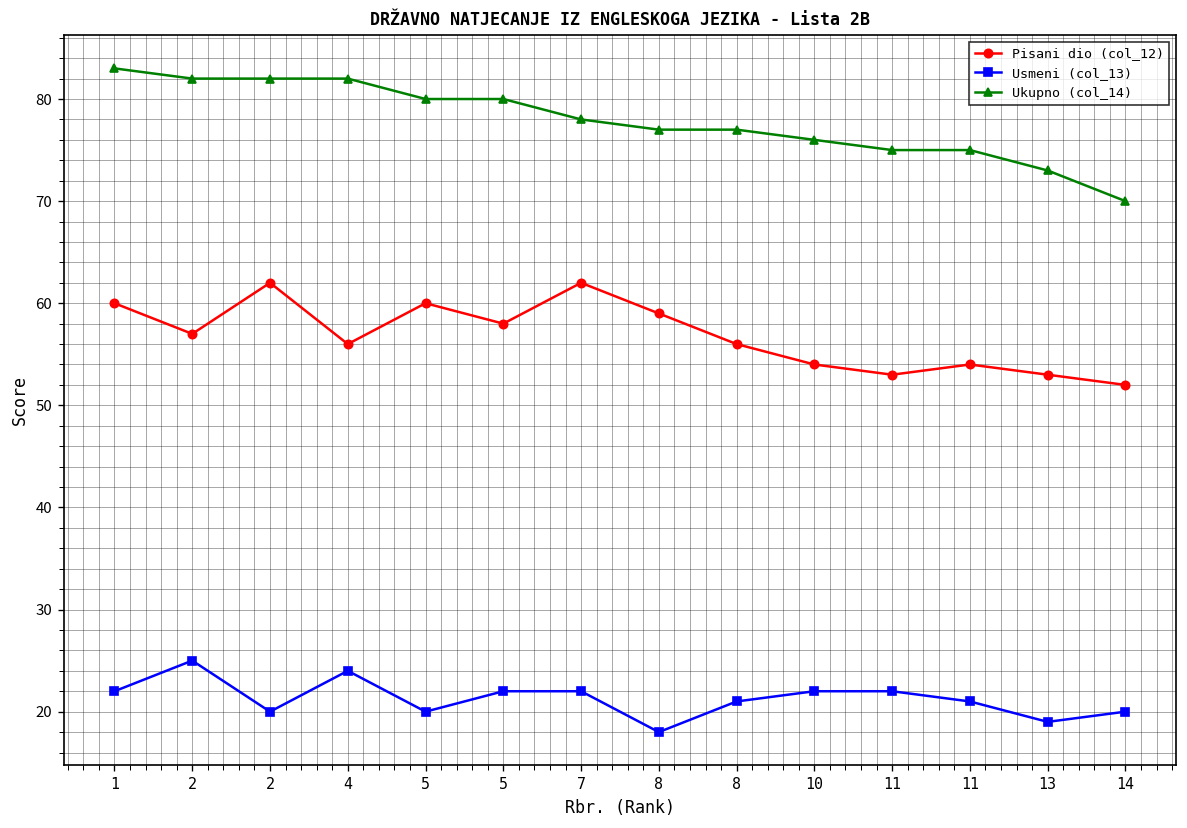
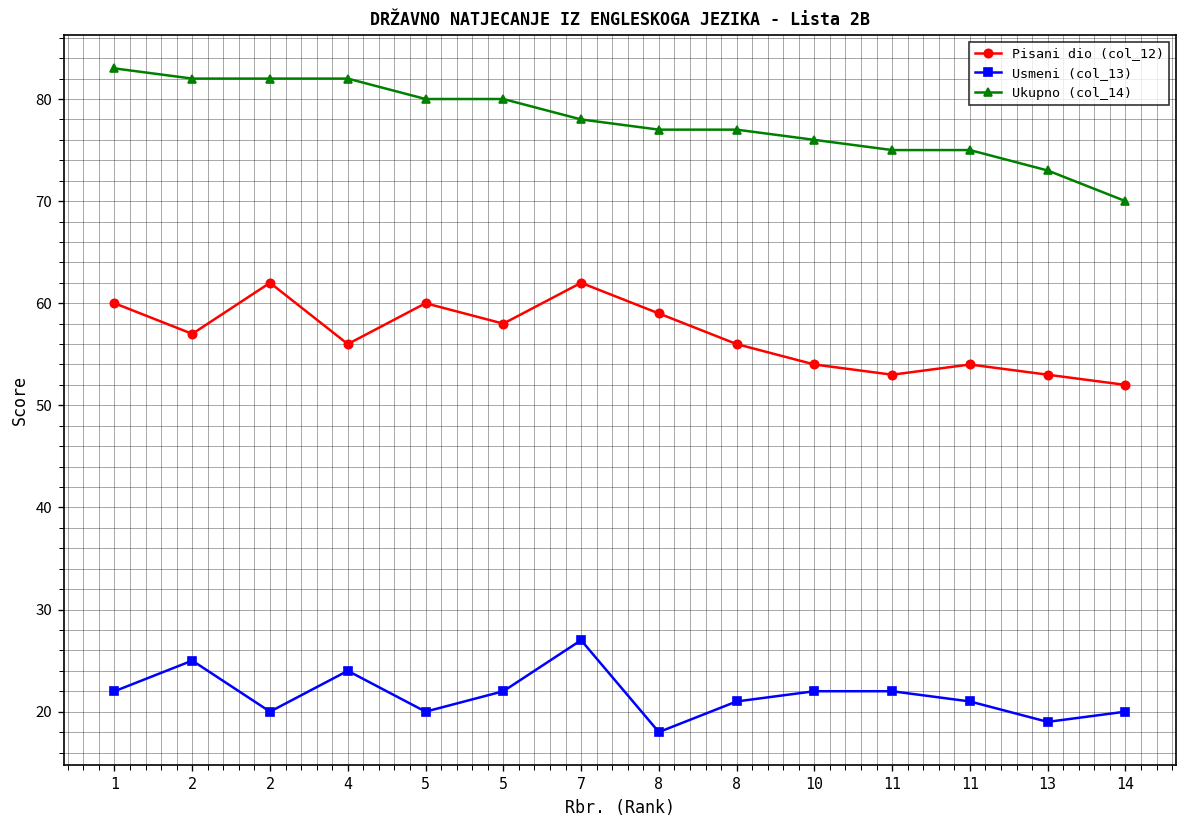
  {
    "Pisani dio (col_12)": {
      "1": 60,
      "4": 56,
      "7": 62,
      "10": 54,
      "13": 53,
      "14": 52
    },
    "Usmeni (col_13)": {
      "1": 22,
      "4": 24,
-     "7": 22,
+     "7": 27,
      "10": 22,
      "13": 19,
      "14": 20
    },
    "Ukupno (col_14)": {
      "1": 83,
      "4": 82,
      "7": 78,
      "10": 76,
      "13": 73,
      "14": 70
    }
  }
